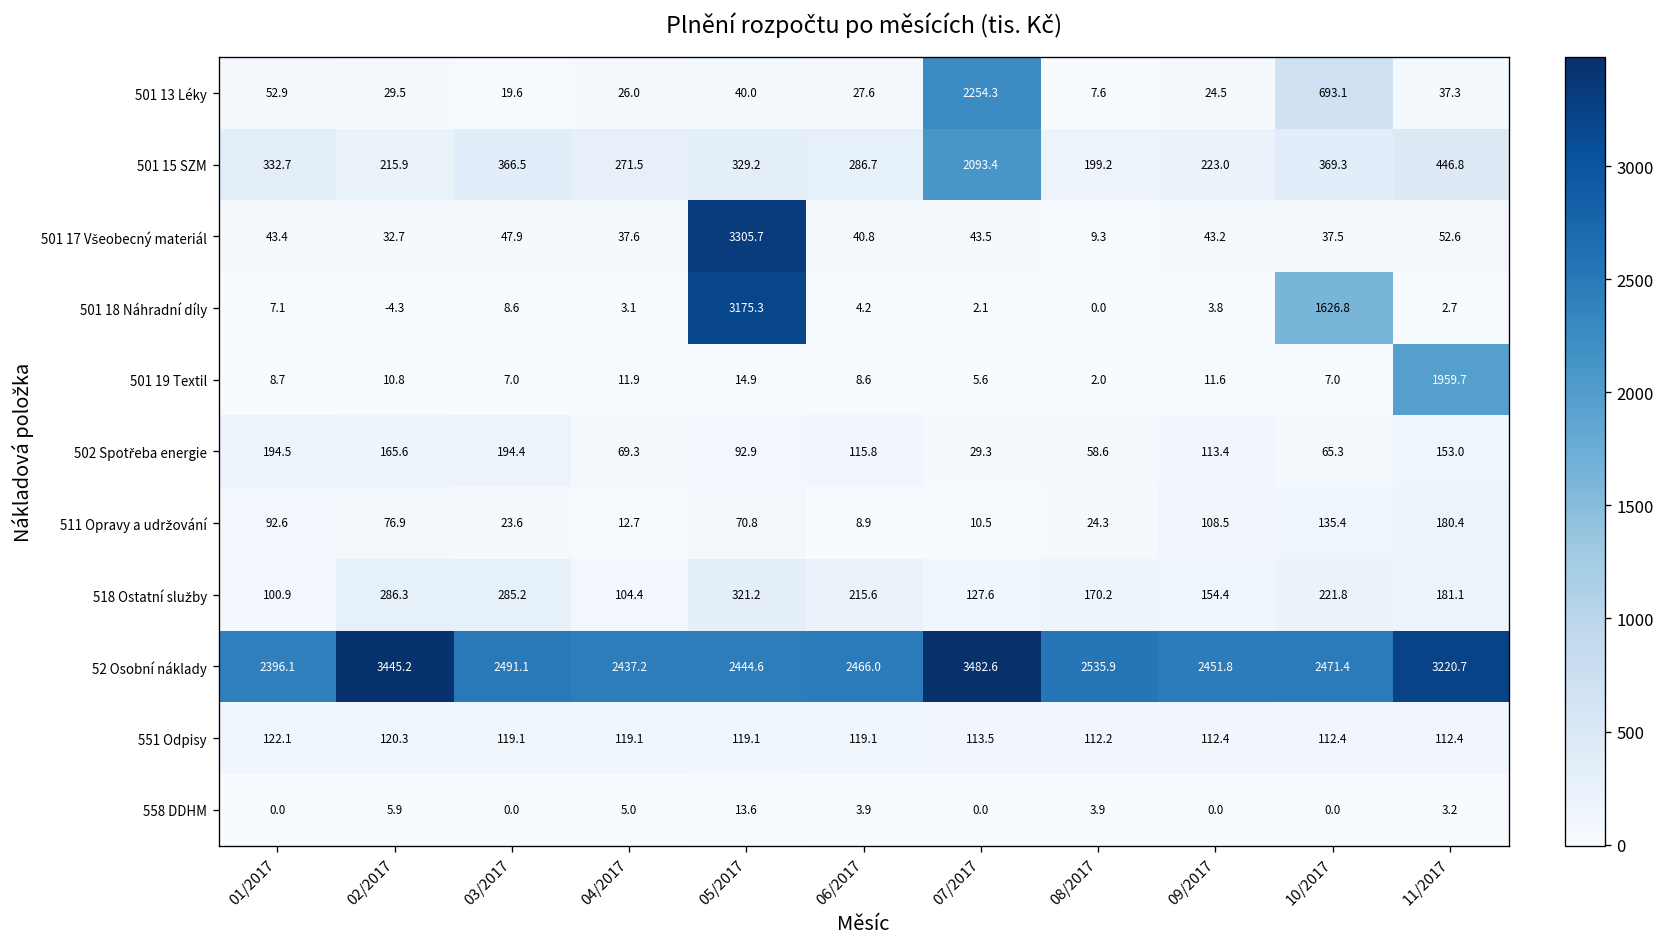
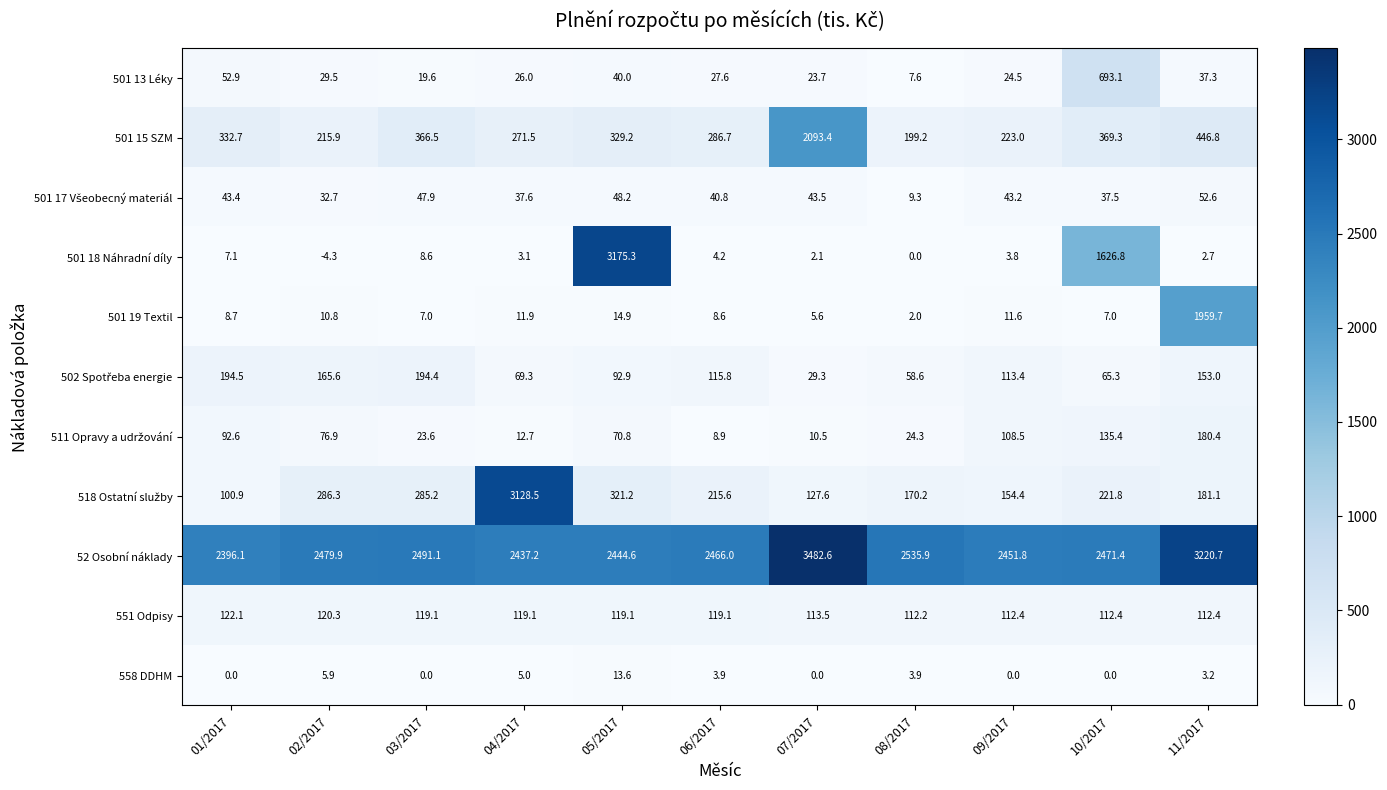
  {
    "501 13 Léky": {
      "01/2017": 52.9,
      "02/2017": 29.5,
      "03/2017": 19.6,
      "04/2017": 26.0,
      "05/2017": 40.0,
      "06/2017": 27.6,
-     "07/2017": 2254.3,
+     "07/2017": 23.7,
      "08/2017": 7.6,
      "09/2017": 24.5,
      "10/2017": 693.1,
      "11/2017": 37.3
    },
    "501 15 SZM": {
      "01/2017": 332.7,
      "02/2017": 215.9,
      "03/2017": 366.5,
      "04/2017": 271.5,
      "05/2017": 329.2,
      "06/2017": 286.7,
      "07/2017": 2093.4,
      "08/2017": 199.2,
      "09/2017": 223.0,
      "10/2017": 369.3,
      "11/2017": 446.8
    },
    "501 17 Všeobecný materiál": {
      "01/2017": 43.4,
      "02/2017": 32.7,
      "03/2017": 47.9,
      "04/2017": 37.6,
-     "05/2017": 3305.7,
+     "05/2017": 48.2,
      "06/2017": 40.8,
      "07/2017": 43.5,
      "08/2017": 9.3,
      "09/2017": 43.2,
      "10/2017": 37.5,
      "11/2017": 52.6
    },
    "501 18 Náhradní díly": {
      "01/2017": 7.1,
      "02/2017": -4.3,
      "03/2017": 8.6,
      "04/2017": 3.1,
      "05/2017": 3175.3,
      "06/2017": 4.2,
      "07/2017": 2.1,
      "08/2017": 0.0,
      "09/2017": 3.8,
      "10/2017": 1626.8,
      "11/2017": 2.7
    },
    "501 19 Textil": {
      "01/2017": 8.7,
      "02/2017": 10.8,
      "03/2017": 7.0,
      "04/2017": 11.9,
      "05/2017": 14.9,
      "06/2017": 8.6,
      "07/2017": 5.6,
      "08/2017": 2.0,
      "09/2017": 11.6,
      "10/2017": 7.0,
      "11/2017": 1959.7
    },
    "502 Spotřeba energie": {
      "01/2017": 194.5,
      "02/2017": 165.6,
      "03/2017": 194.4,
      "04/2017": 69.3,
      "05/2017": 92.9,
      "06/2017": 115.8,
      "07/2017": 29.3,
      "08/2017": 58.6,
      "09/2017": 113.4,
      "10/2017": 65.3,
      "11/2017": 153.0
    },
    "511 Opravy a udržování": {
      "01/2017": 92.6,
      "02/2017": 76.9,
      "03/2017": 23.6,
      "04/2017": 12.7,
      "05/2017": 70.8,
      "06/2017": 8.9,
      "07/2017": 10.5,
      "08/2017": 24.3,
      "09/2017": 108.5,
      "10/2017": 135.4,
      "11/2017": 180.4
    },
    "518 Ostatní služby": {
      "01/2017": 100.9,
      "02/2017": 286.3,
      "03/2017": 285.2,
-     "04/2017": 104.4,
+     "04/2017": 3128.5,
      "05/2017": 321.2,
      "06/2017": 215.6,
      "07/2017": 127.6,
      "08/2017": 170.2,
      "09/2017": 154.4,
      "10/2017": 221.8,
      "11/2017": 181.1
    },
    "52 Osobní náklady": {
      "01/2017": 2396.1,
-     "02/2017": 3445.2,
+     "02/2017": 2479.9,
      "03/2017": 2491.1,
      "04/2017": 2437.2,
      "05/2017": 2444.6,
      "06/2017": 2466.0,
      "07/2017": 3482.6,
      "08/2017": 2535.9,
      "09/2017": 2451.8,
      "10/2017": 2471.4,
      "11/2017": 3220.7
    },
    "551 Odpisy": {
      "01/2017": 122.1,
      "02/2017": 120.3,
      "03/2017": 119.1,
      "04/2017": 119.1,
      "05/2017": 119.1,
      "06/2017": 119.1,
      "07/2017": 113.5,
      "08/2017": 112.2,
      "09/2017": 112.4,
      "10/2017": 112.4,
      "11/2017": 112.4
    },
    "558 DDHM": {
      "01/2017": 0.0,
      "02/2017": 5.9,
      "03/2017": 0.0,
      "04/2017": 5.0,
      "05/2017": 13.6,
      "06/2017": 3.9,
      "07/2017": 0.0,
      "08/2017": 3.9,
      "09/2017": 0.0,
      "10/2017": 0.0,
      "11/2017": 3.2
    }
  }
